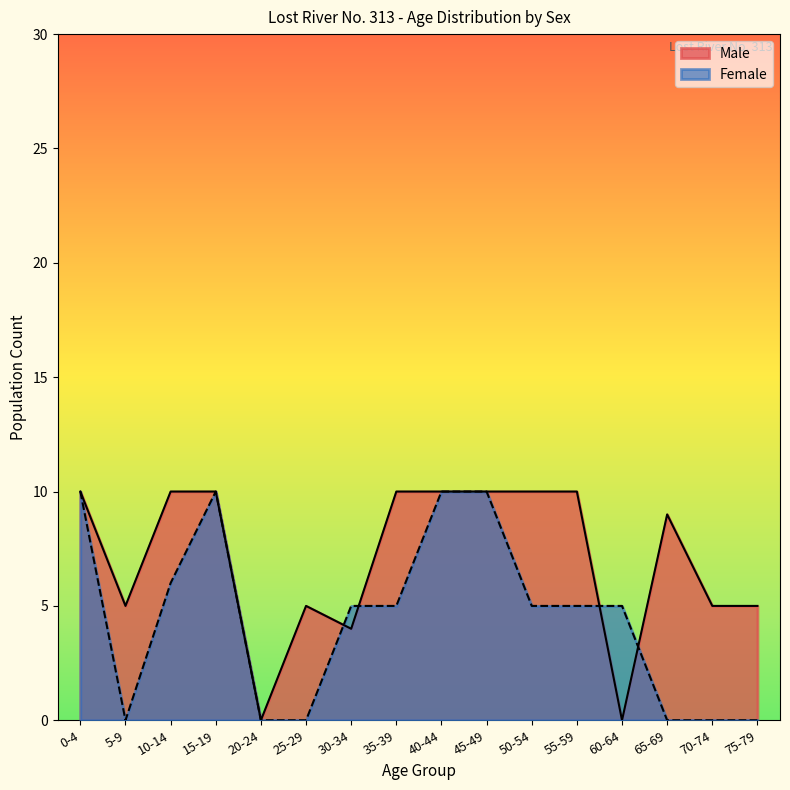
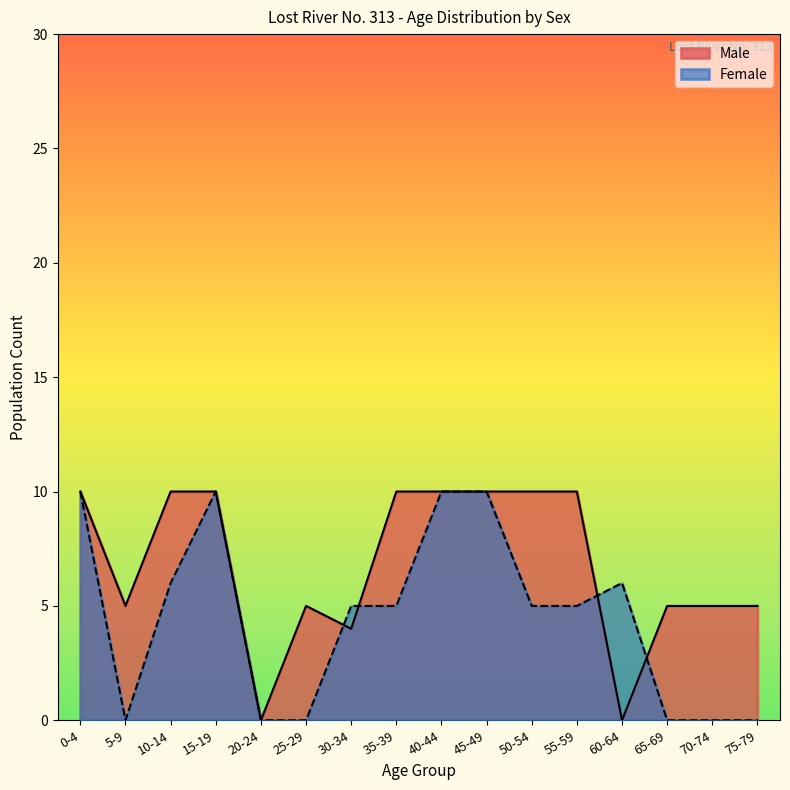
  {
    "Male": {
      "5-9": 5,
      "10-14": 10,
      "25-29": 5,
      "30-34": 4,
      "35-39": 10,
      "50-54": 10,
      "55-59": 10,
      "60-64": 0,
-     "65-69": 9,
+     "65-69": 5,
      "70-74": 5,
      "75-79": 5
    },
    "Female": {
      "5-9": 0,
      "10-14": 6,
      "25-29": 0,
      "30-34": 5,
      "35-39": 5,
      "50-54": 5,
      "55-59": 5,
-     "60-64": 5,
+     "60-64": 6,
      "65-69": 0,
      "70-74": 0,
      "75-79": 0
    }
  }
